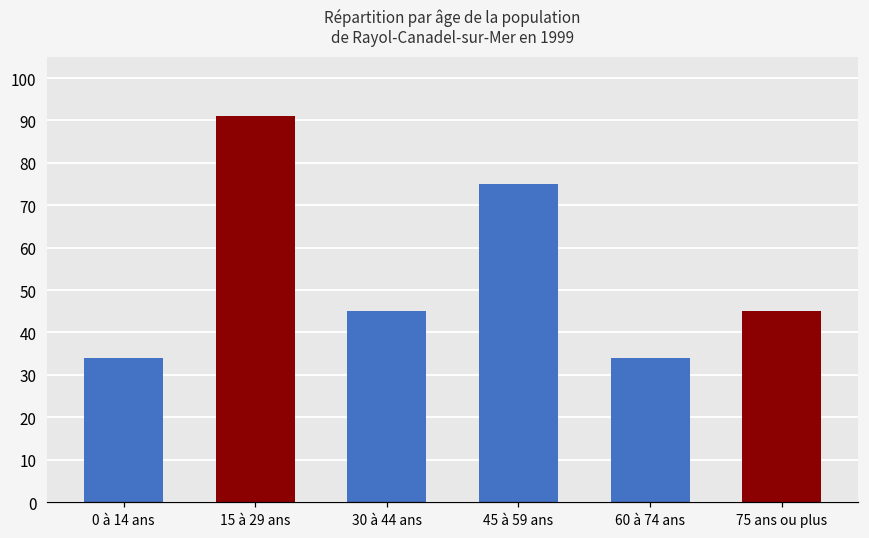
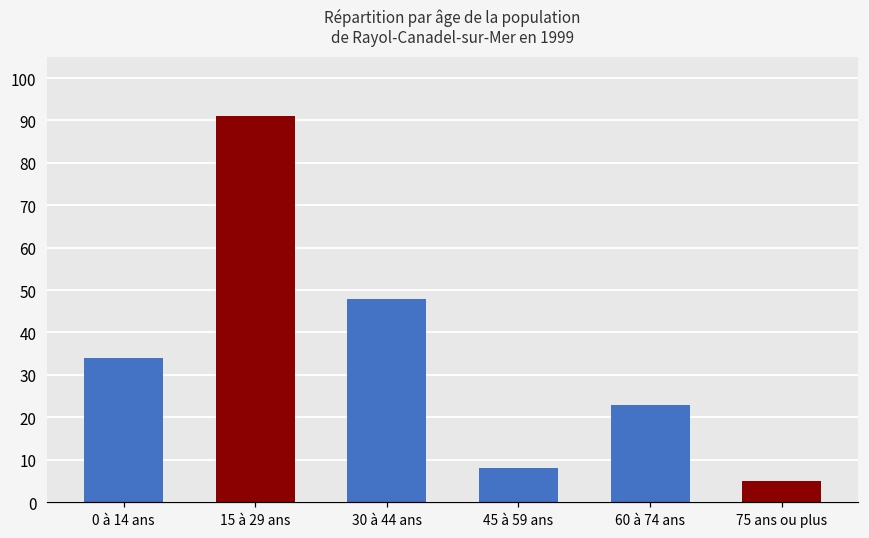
  {
    "0 à 14 ans": 34,
    "15 à 29 ans": 91,
-   "30 à 44 ans": 45,
-   "45 à 59 ans": 75,
-   "60 à 74 ans": 34,
-   "75 ans ou plus": 45
+   "30 à 44 ans": 48,
+   "45 à 59 ans": 8,
+   "60 à 74 ans": 23,
+   "75 ans ou plus": 5
  }
